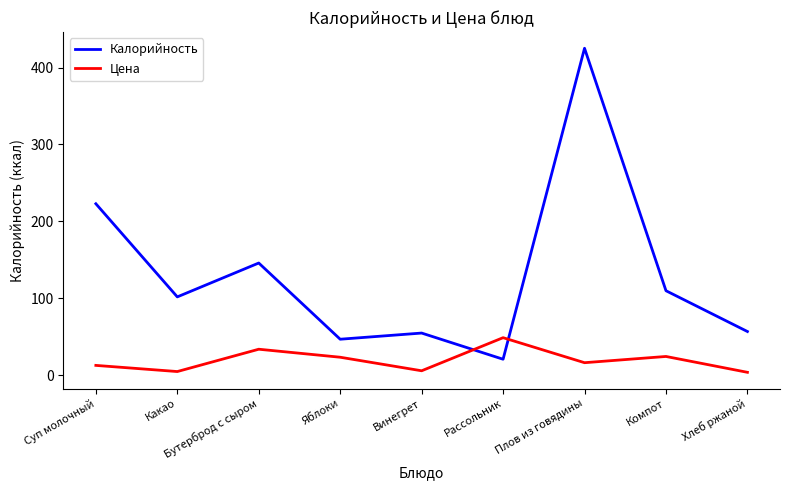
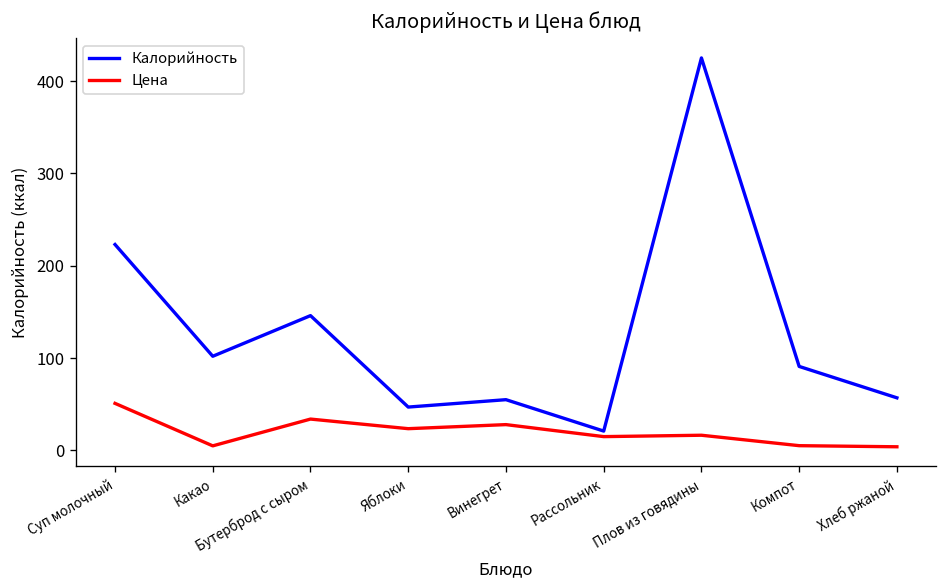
  {
    "Калорийность": {
      "Суп молочный": 220,
      "Какао": 100,
      "Бутерброд с сыром": 150,
      "Яблоки": 50,
      "Винегрет": 60,
      "Рассольник": 20,
      "Плов из говядины": 430,
-     "Компот": 110,
+     "Компот": 90,
      "Хлеб ржаной": 60
    },
    "Цена": {
-     "Суп молочный": 10,
+     "Суп молочный": 50,
      "Какао": 10,
      "Бутерброд с сыром": 30,
      "Яблоки": 20,
-     "Винегрет": 10,
-     "Рассольник": 50,
+     "Винегрет": 30,
+     "Рассольник": 20,
      "Плов из говядины": 20,
-     "Компот": 20,
+     "Компот": 10,
      "Хлеб ржаной": 0
    }
  }
